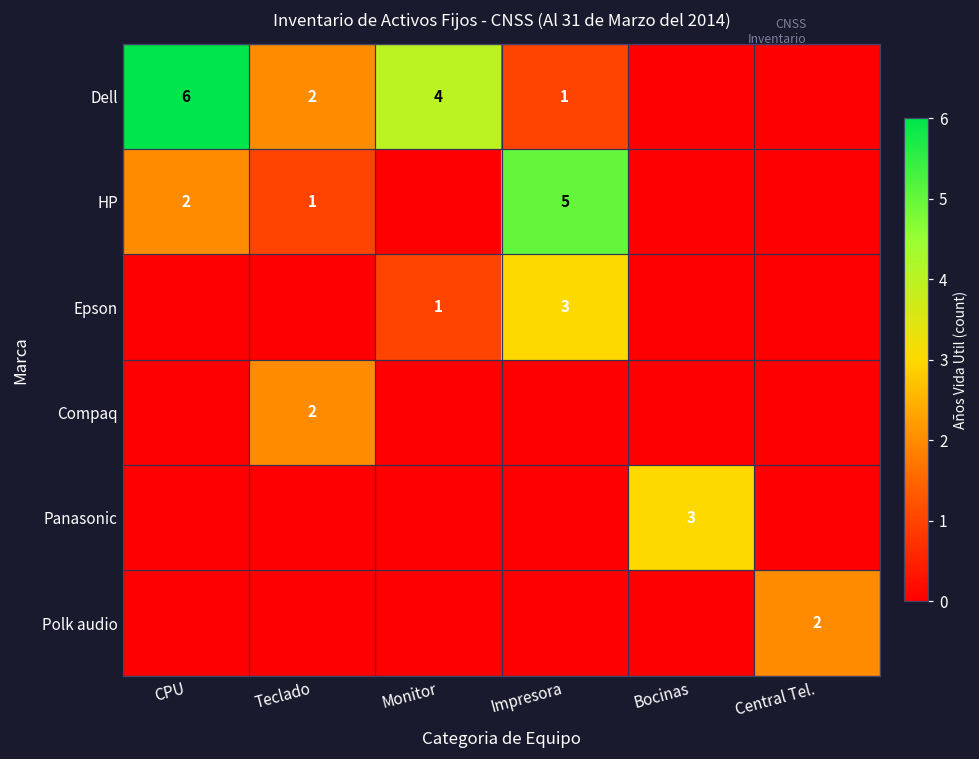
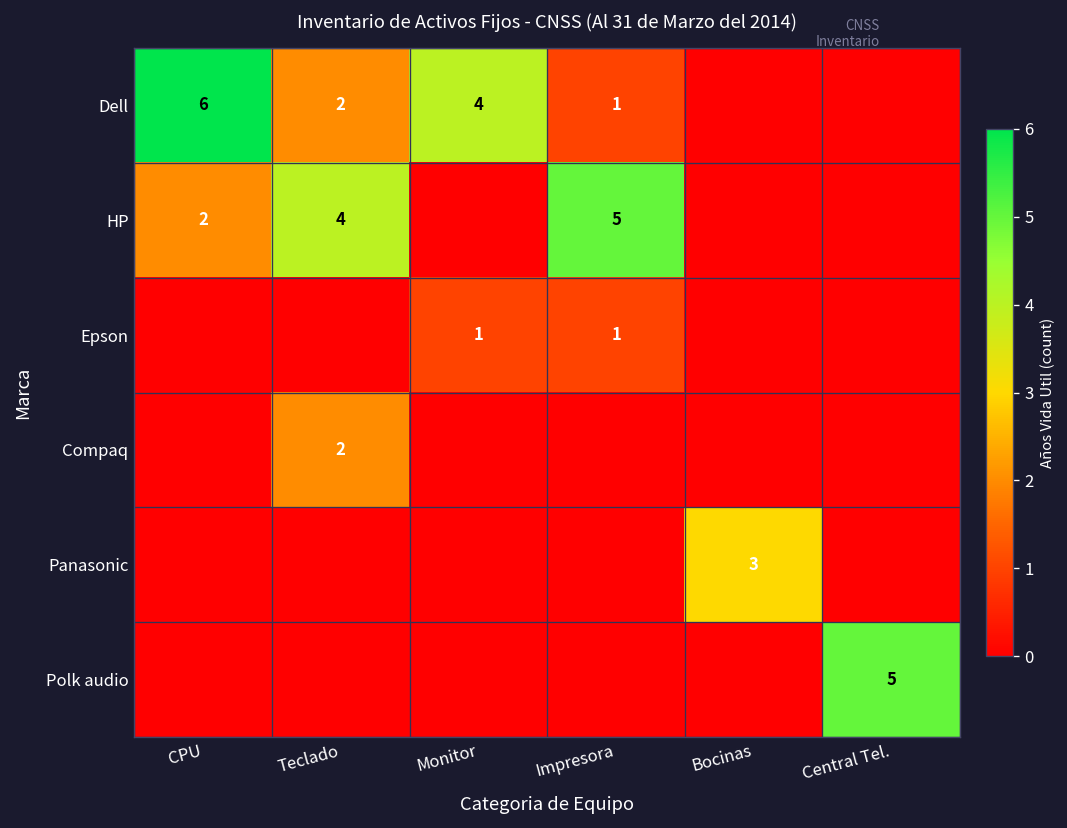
  {
    "Dell": {
      "CPU": 6,
      "Teclado": 2,
      "Monitor": 4,
      "Impresora": 1
    },
    "HP": {
      "CPU": 2,
-     "Teclado": 1,
+     "Teclado": 4,
      "Impresora": 5
    },
    "Epson": {
      "Monitor": 1,
-     "Impresora": 3
+     "Impresora": 1
    },
    "Compaq": {
      "Teclado": 2
    },
    "Panasonic": {
      "Bocinas": 3
    },
    "Polk audio": {
-     "Central Tel.": 2
+     "Central Tel.": 5
    }
  }
